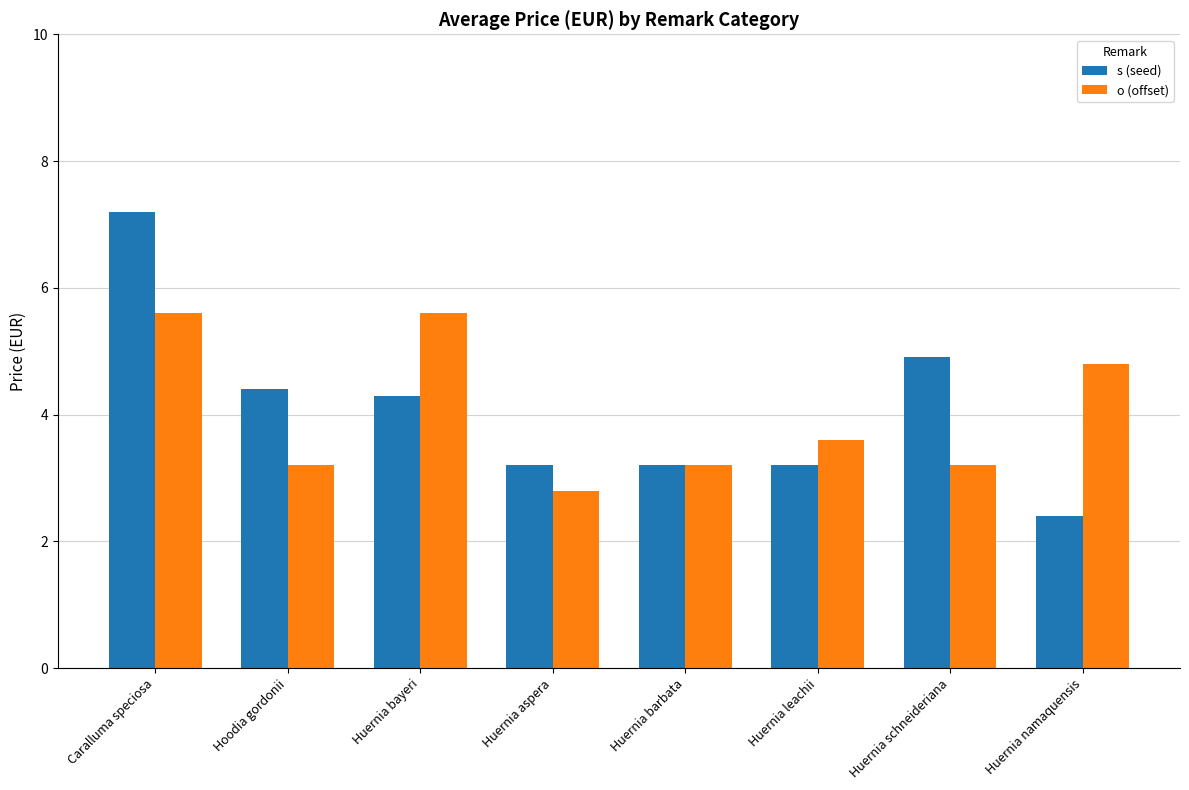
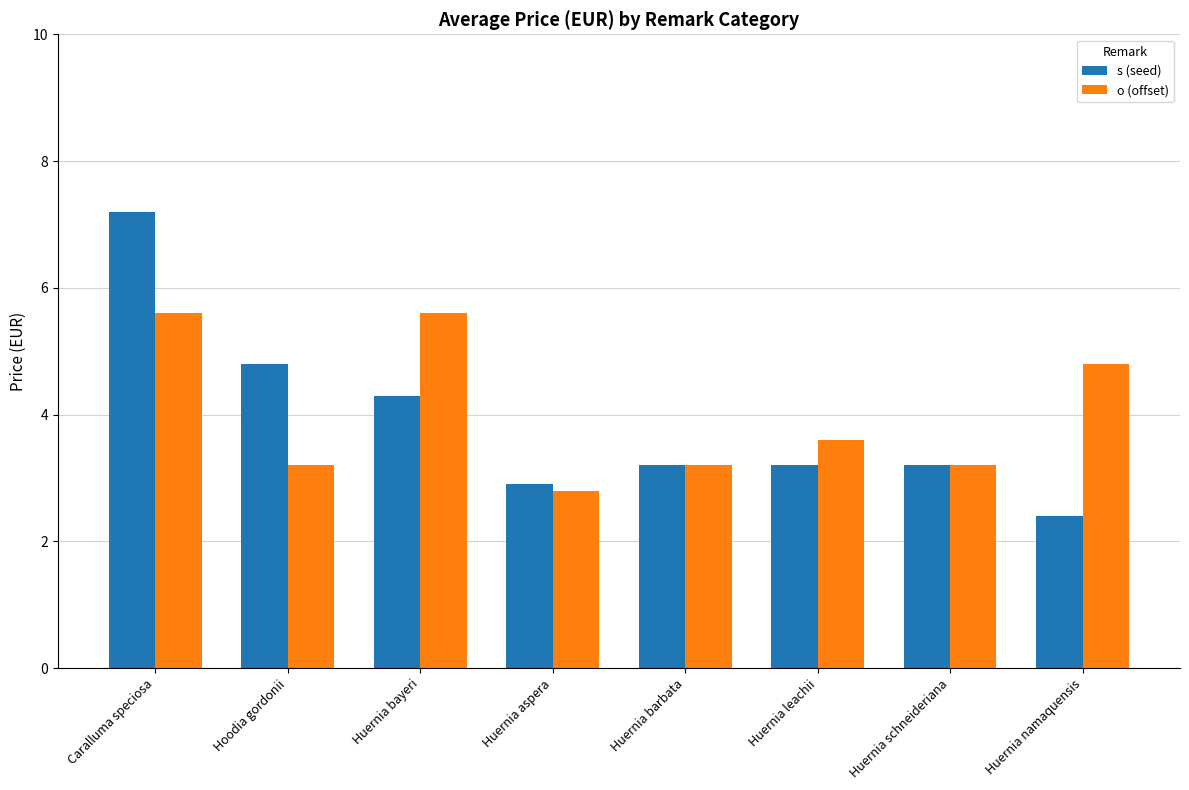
  {
    "s (seed)": {
      "Caralluma speciosa": 7.2,
-     "Hoodia gordonii": 4.4,
+     "Hoodia gordonii": 4.8,
      "Huernia bayeri": 4.3,
-     "Huernia aspera": 3.2,
+     "Huernia aspera": 2.9,
      "Huernia barbata": 3.2,
      "Huernia leachii": 3.2,
-     "Huernia schneideriana": 4.9,
+     "Huernia schneideriana": 3.2,
      "Huernia namaquensis": 2.4
    },
    "o (offset)": {
      "Caralluma speciosa": 5.6,
      "Hoodia gordonii": 3.2,
      "Huernia bayeri": 5.6,
      "Huernia aspera": 2.8,
      "Huernia barbata": 3.2,
      "Huernia leachii": 3.6,
      "Huernia schneideriana": 3.2,
      "Huernia namaquensis": 4.8
    }
  }
